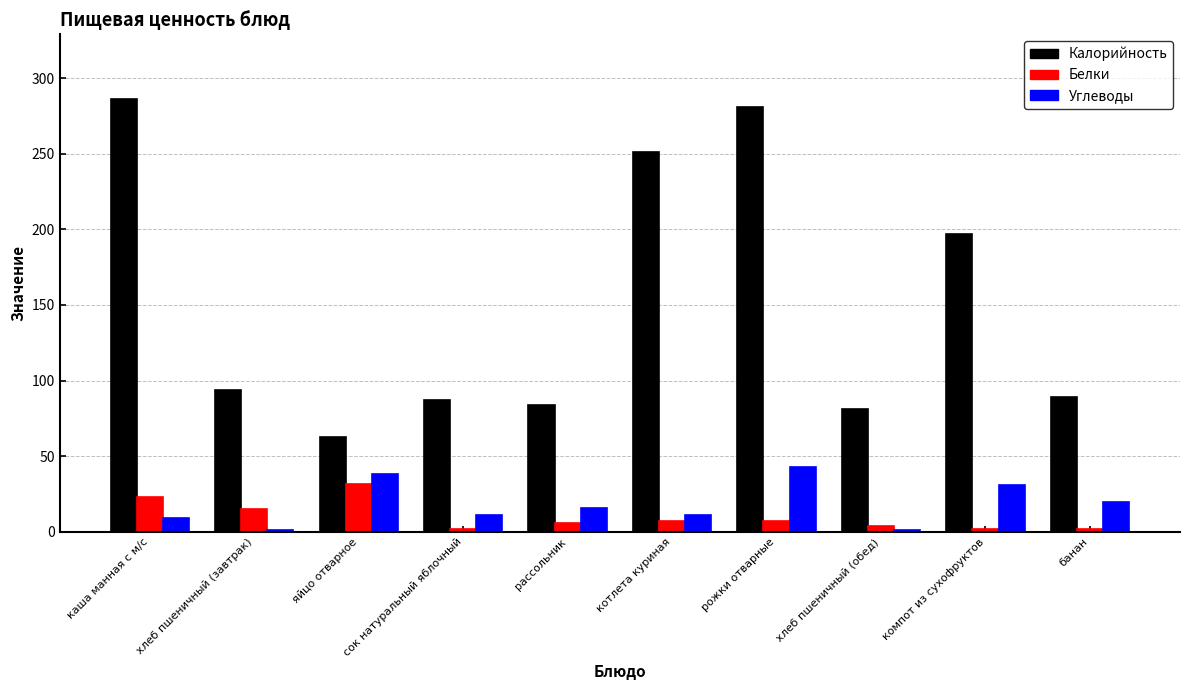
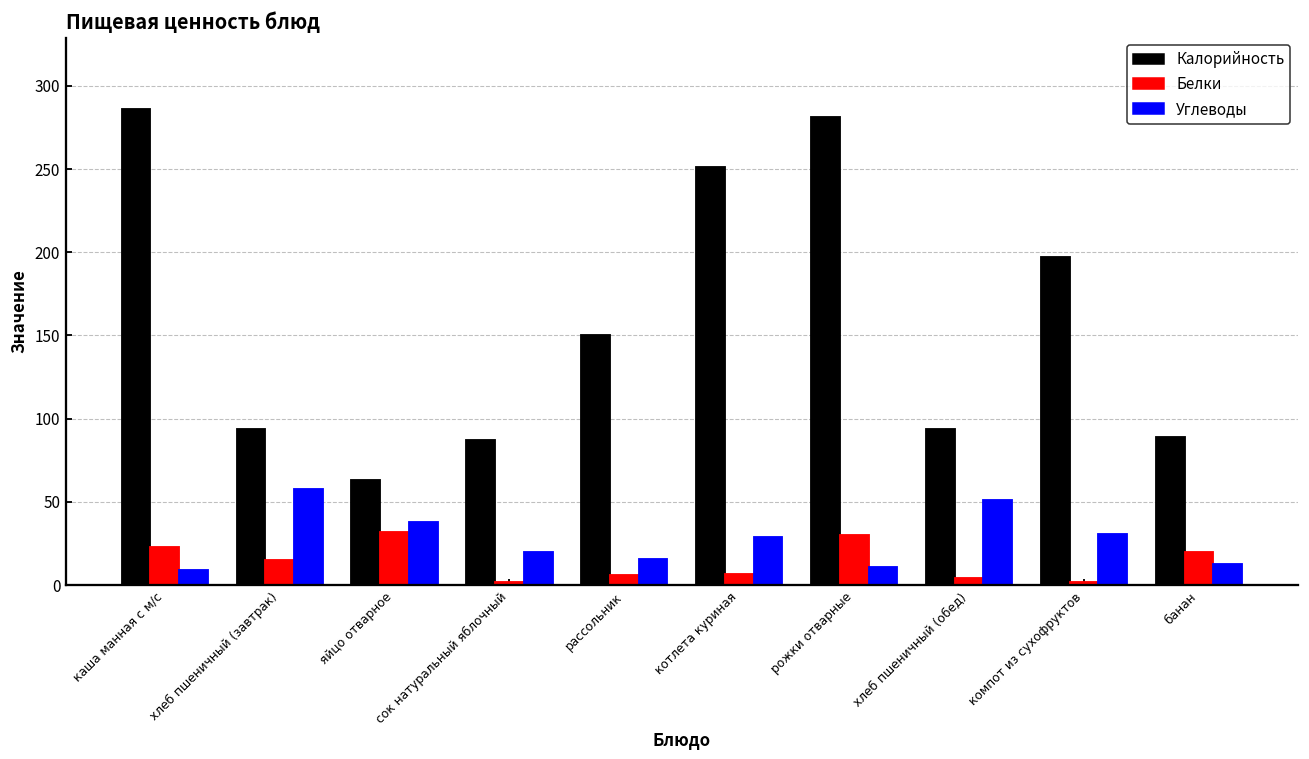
  {
    "Калорийность": {
      "каша манная с м/с": 286,
      "хлеб пшеничный (завтрак)": 94,
      "яйцо отварное": 63,
      "сок натуральный яблочный": 87,
-     "рассольник": 84,
+     "рассольник": 150,
      "котлета куриная": 251,
      "рожки отварные": 281,
-     "хлеб пшеничный (обед)": 81,
+     "хлеб пшеничный (обед)": 94,
      "компот из сухофруктов": 197,
      "банан": 89
    },
    "Белки": {
      "каша манная с м/с": 23,
      "хлеб пшеничный (завтрак)": 15,
      "яйцо отварное": 32,
      "сок натуральный яблочный": 2,
      "рассольник": 6,
      "котлета куриная": 7,
-     "рожки отварные": 7,
+     "рожки отварные": 30,
      "хлеб пшеничный (обед)": 4,
      "компот из сухофруктов": 2,
-     "банан": 2
+     "банан": 20
    },
    "Углеводы": {
      "каша манная с м/с": 9,
-     "хлеб пшеничный (завтрак)": 1,
+     "хлеб пшеничный (завтрак)": 58,
      "яйцо отварное": 38,
-     "сок натуральный яблочный": 11,
+     "сок натуральный яблочный": 20,
      "рассольник": 16,
-     "котлета куриная": 11,
-     "рожки отварные": 43,
-     "хлеб пшеничный (обед)": 1,
+     "котлета куриная": 29,
+     "рожки отварные": 11,
+     "хлеб пшеничный (обед)": 51,
      "компот из сухофруктов": 31,
-     "банан": 20
+     "банан": 13
    }
  }
